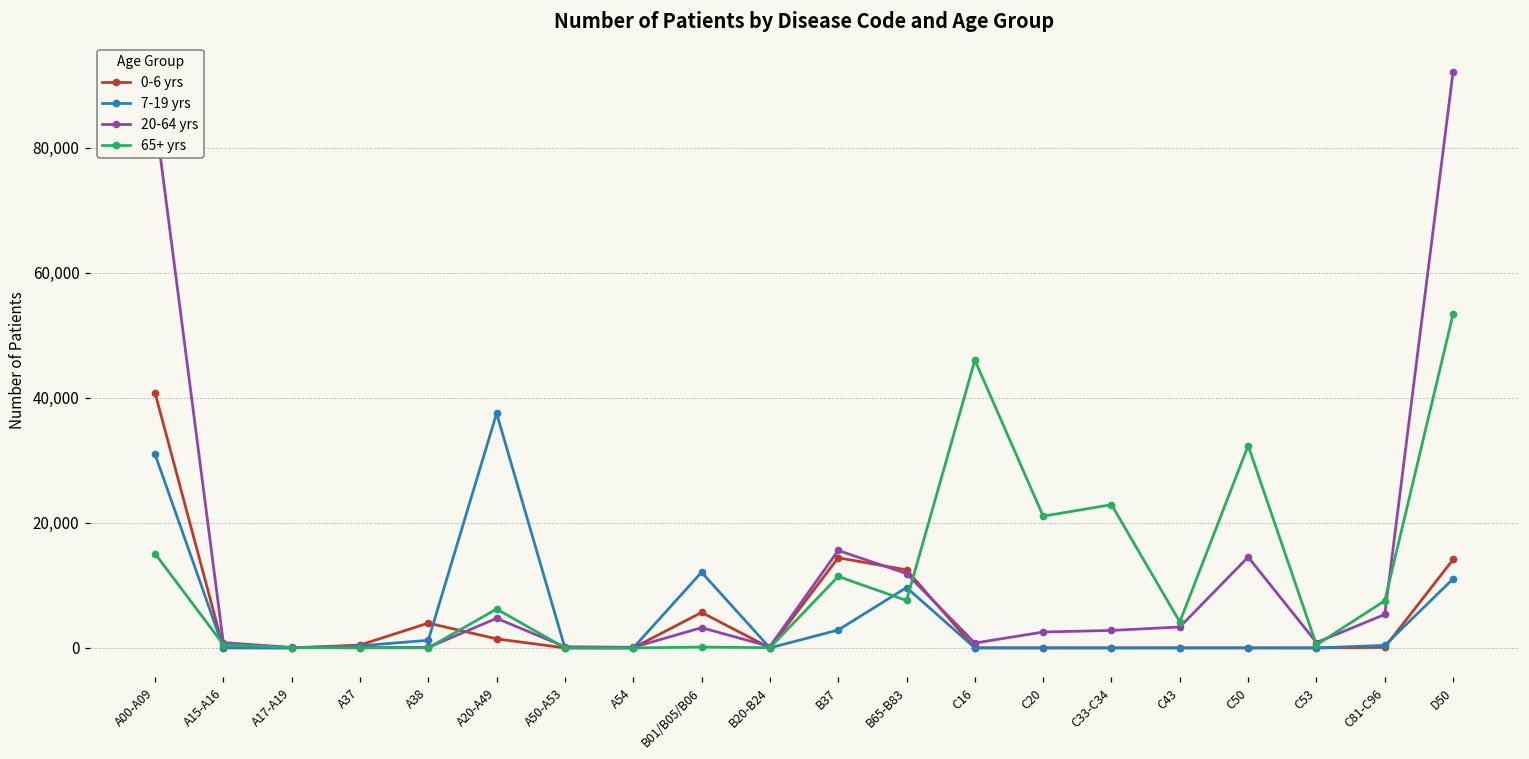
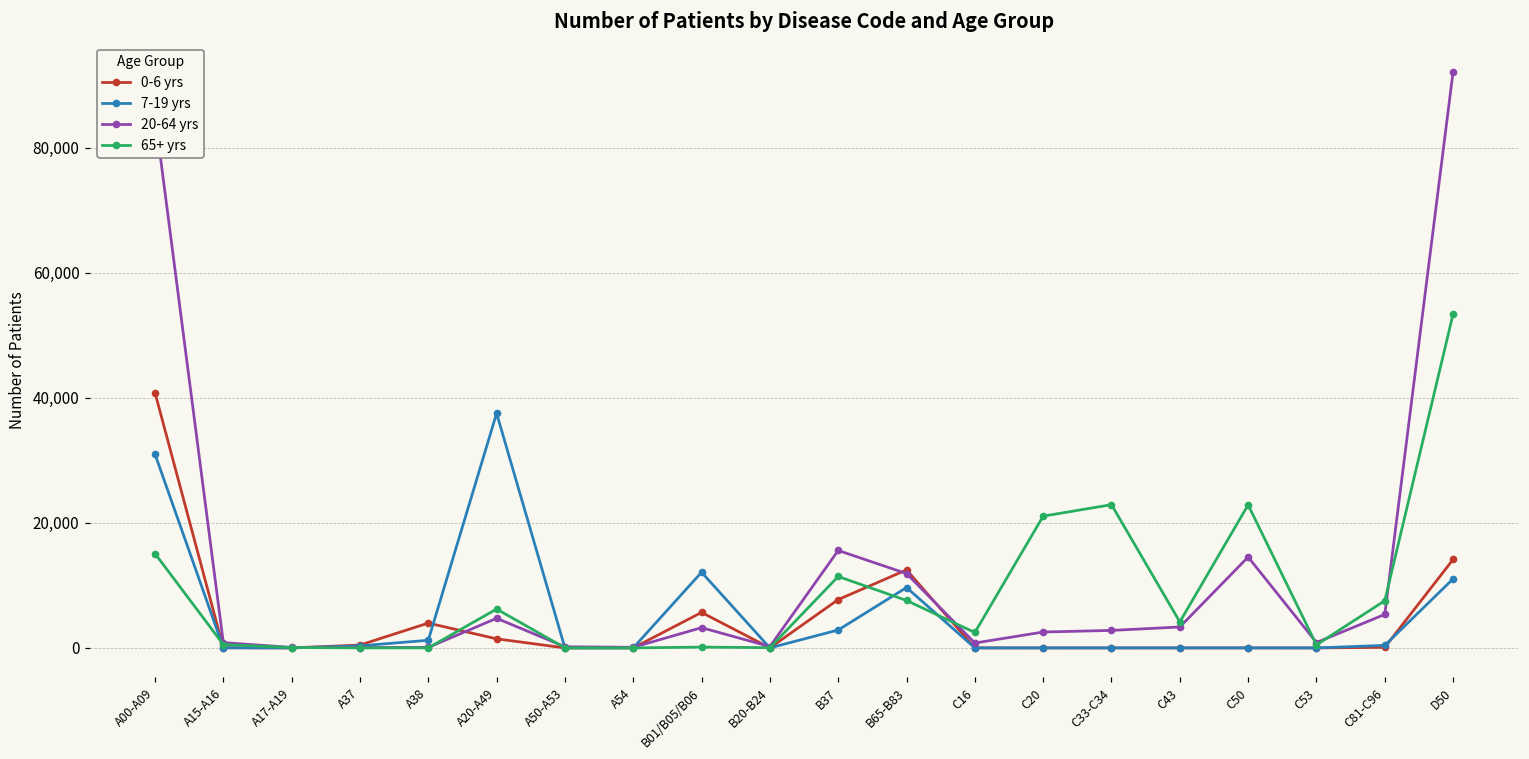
  {
    "0-6 yrs": {
      "A00-A09": "41,000",
      "A38": "4,000",
      "A20-A49": "1,000",
      "B01/B05/B06": "6,000",
-     "B37": "14,000",
+     "B37": "8,000",
      "B65-B83": "12,000",
      "D50": "14,000"
    },
    "7-19 yrs": {
      "A00-A09": "31,000",
      "A38": "1,000",
      "A20-A49": "38,000",
      "B01/B05/B06": "12,000",
      "B37": "3,000",
      "B65-B83": "10,000",
      "D50": "11,000"
    },
    "20-64 yrs": {
      "A20-A49": "5,000",
      "B01/B05/B06": "3,000",
      "B37": "16,000",
      "B65-B83": "12,000",
      "C16": "1,000",
      "C20": "3,000",
      "C33-C34": "3,000",
      "C43": "3,000",
      "C50": "15,000",
      "C81-C96": "5,000",
      "D50": "92,000"
    },
    "65+ yrs": {
      "A00-A09": "15,000",
      "A20-A49": "6,000",
      "B01/B05/B06": "0",
      "B37": "11,000",
      "B65-B83": "8,000",
-     "C16": "46,000",
+     "C16": "2,000",
      "C20": "21,000",
      "C33-C34": "23,000",
      "C43": "4,000",
-     "C50": "32,000",
+     "C50": "23,000",
      "C81-C96": "8,000",
      "D50": "53,000"
    }
  }
